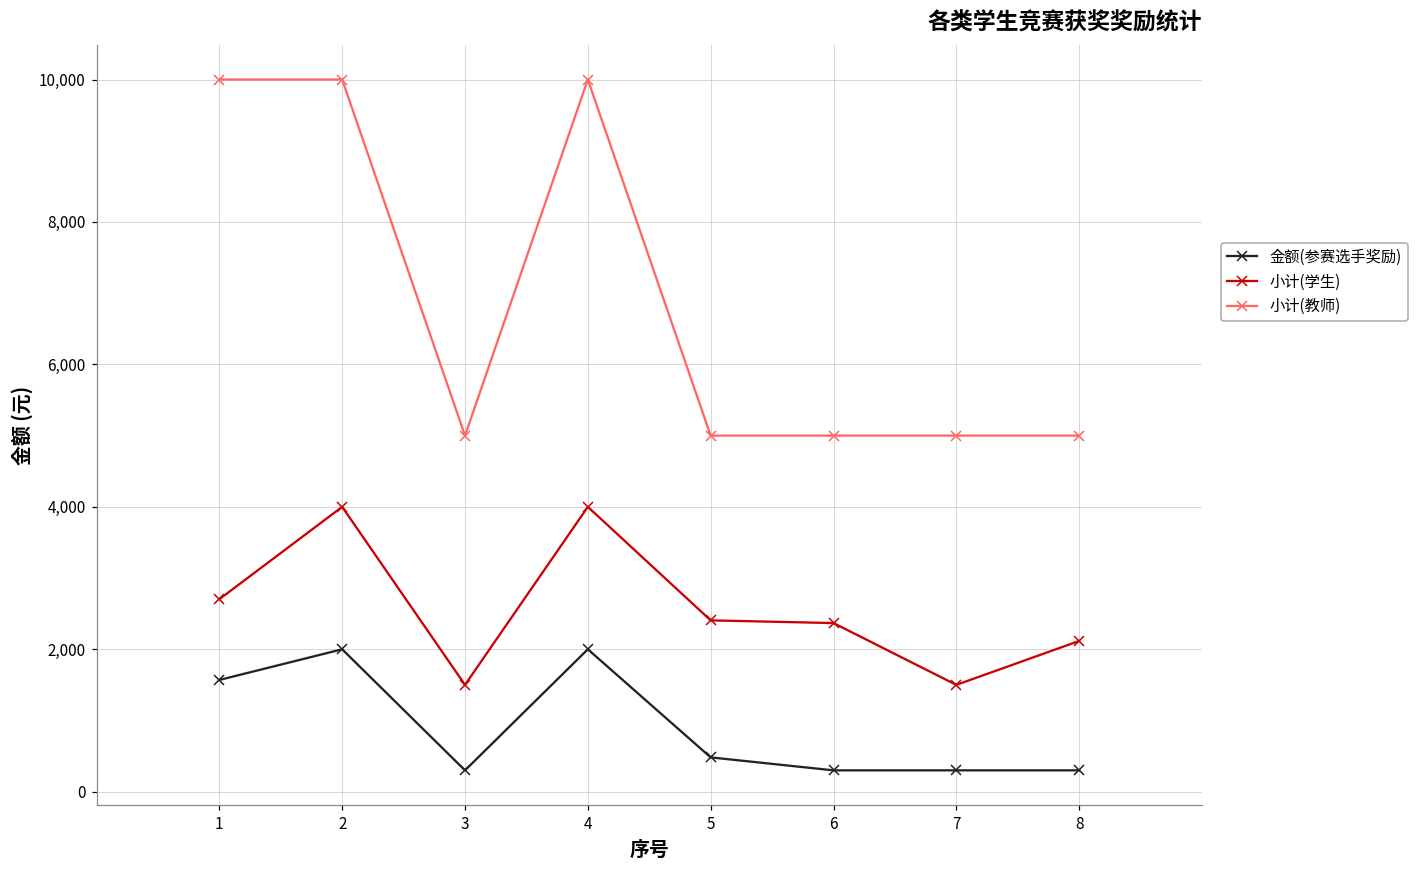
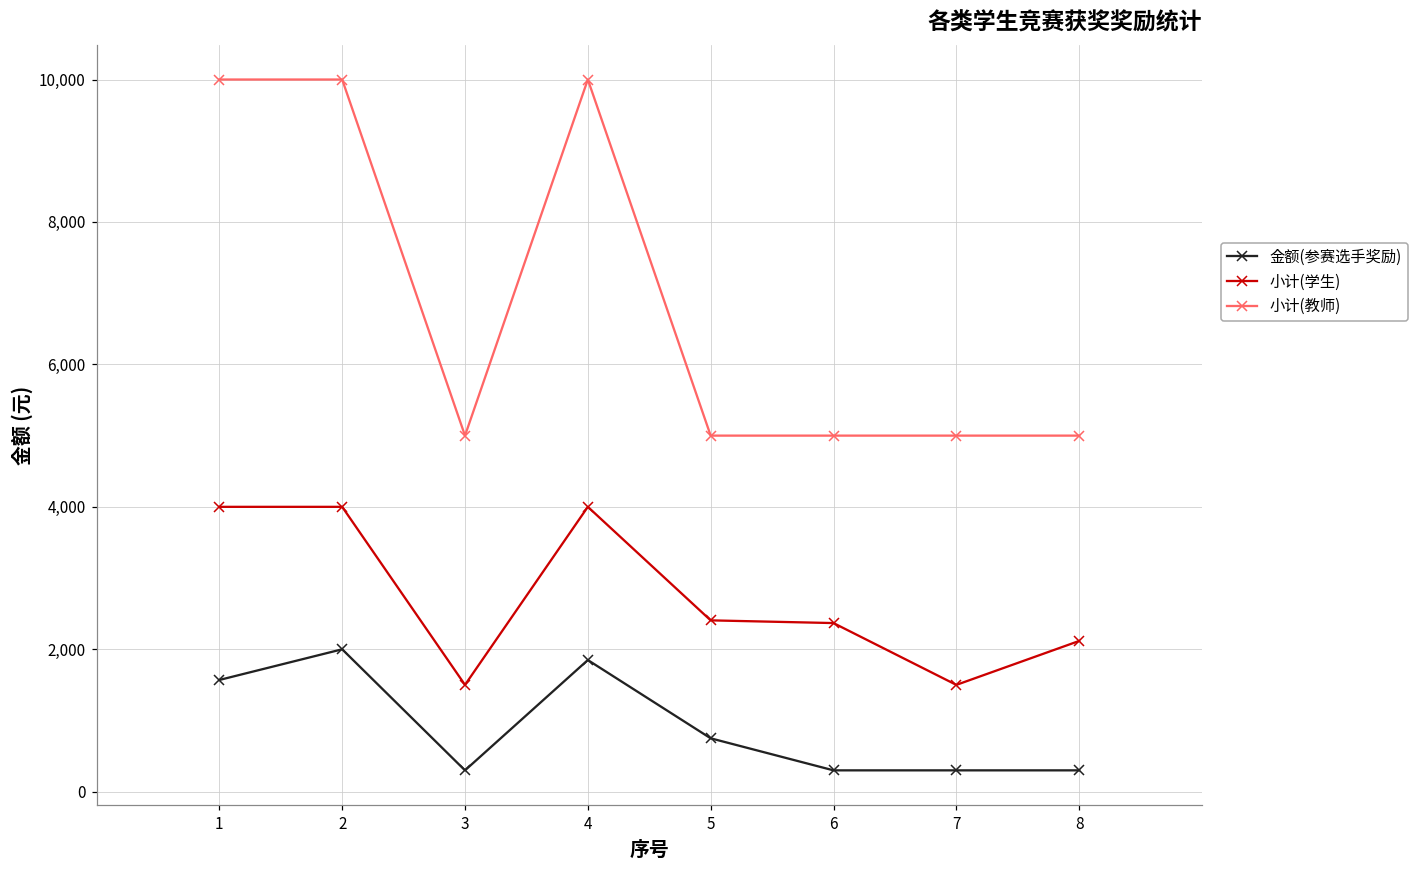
  {
    "金额(参赛选手奖励)": {
      "1": "1,600",
      "2": "2,000",
      "3": "300",
-     "4": "2,000",
-     "5": "500",
+     "4": "1,800",
+     "5": "800",
      "6": "300",
      "7": "300",
      "8": "300"
    },
    "小计(学生)": {
-     "1": "2,700",
+     "1": "4,000",
      "2": "4,000",
      "3": "1,500",
      "4": "4,000",
      "5": "2,400",
      "6": "2,400",
      "7": "1,500",
      "8": "2,100"
    },
    "小计(教师)": {
      "1": "10,000",
      "2": "10,000",
      "3": "5,000",
      "4": "10,000",
      "5": "5,000",
      "6": "5,000",
      "7": "5,000",
      "8": "5,000"
    }
  }
